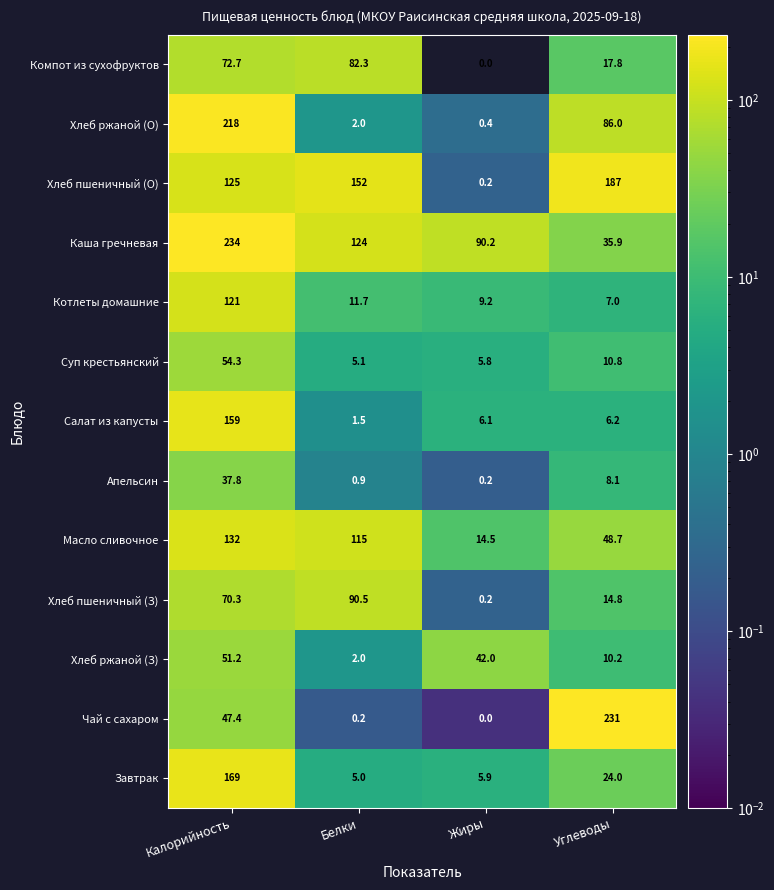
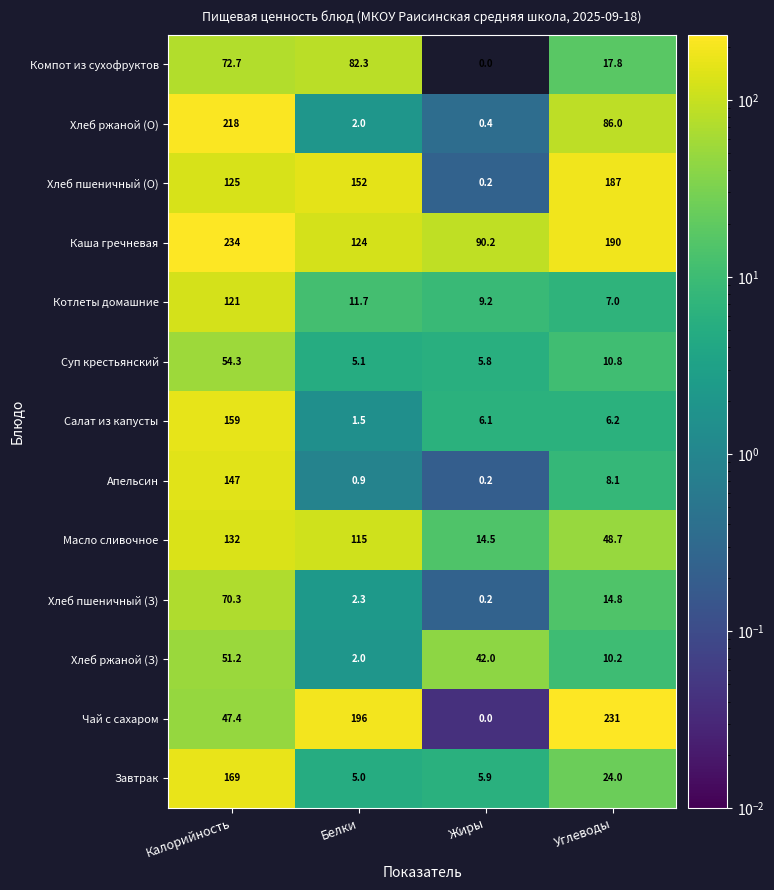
  {
    "Компот из сухофруктов": {
      "Калорийность": 72.7,
      "Белки": 82.3,
      "Углеводы": 17.8
    },
    "Хлеб ржаной (О)": {
      "Калорийность": 218,
      "Белки": 2.0,
      "Жиры": 0.4,
      "Углеводы": 86.0
    },
    "Хлеб пшеничный (О)": {
      "Калорийность": 125,
      "Белки": 152,
      "Жиры": 0.2,
      "Углеводы": 187
    },
    "Каша гречневая": {
      "Калорийность": 234,
      "Белки": 124,
      "Жиры": 90.2,
-     "Углеводы": 35.9
+     "Углеводы": 190
    },
    "Котлеты домашние": {
      "Калорийность": 121,
      "Белки": 11.7,
      "Жиры": 9.2,
      "Углеводы": 7.0
    },
    "Суп крестьянский": {
      "Калорийность": 54.3,
      "Белки": 5.1,
      "Жиры": 5.8,
      "Углеводы": 10.8
    },
    "Салат из капусты": {
      "Калорийность": 159,
      "Белки": 1.5,
      "Жиры": 6.1,
      "Углеводы": 6.2
    },
    "Апельсин": {
-     "Калорийность": 37.8,
+     "Калорийность": 147,
      "Белки": 0.9,
      "Жиры": 0.2,
      "Углеводы": 8.1
    },
    "Масло сливочное": {
      "Калорийность": 132,
      "Белки": 115,
      "Жиры": 14.5,
      "Углеводы": 48.7
    },
    "Хлеб пшеничный (З)": {
      "Калорийность": 70.3,
-     "Белки": 90.5,
+     "Белки": 2.3,
      "Жиры": 0.2,
      "Углеводы": 14.8
    },
    "Хлеб ржаной (З)": {
      "Калорийность": 51.2,
      "Белки": 2.0,
      "Жиры": 42.0,
      "Углеводы": 10.2
    },
    "Чай с сахаром": {
      "Калорийность": 47.4,
-     "Белки": 0.2,
+     "Белки": 196,
      "Жиры": 0.0,
      "Углеводы": 231
    },
    "Завтрак": {
      "Калорийность": 169,
      "Белки": 5.0,
      "Жиры": 5.9,
      "Углеводы": 24.0
    }
  }
